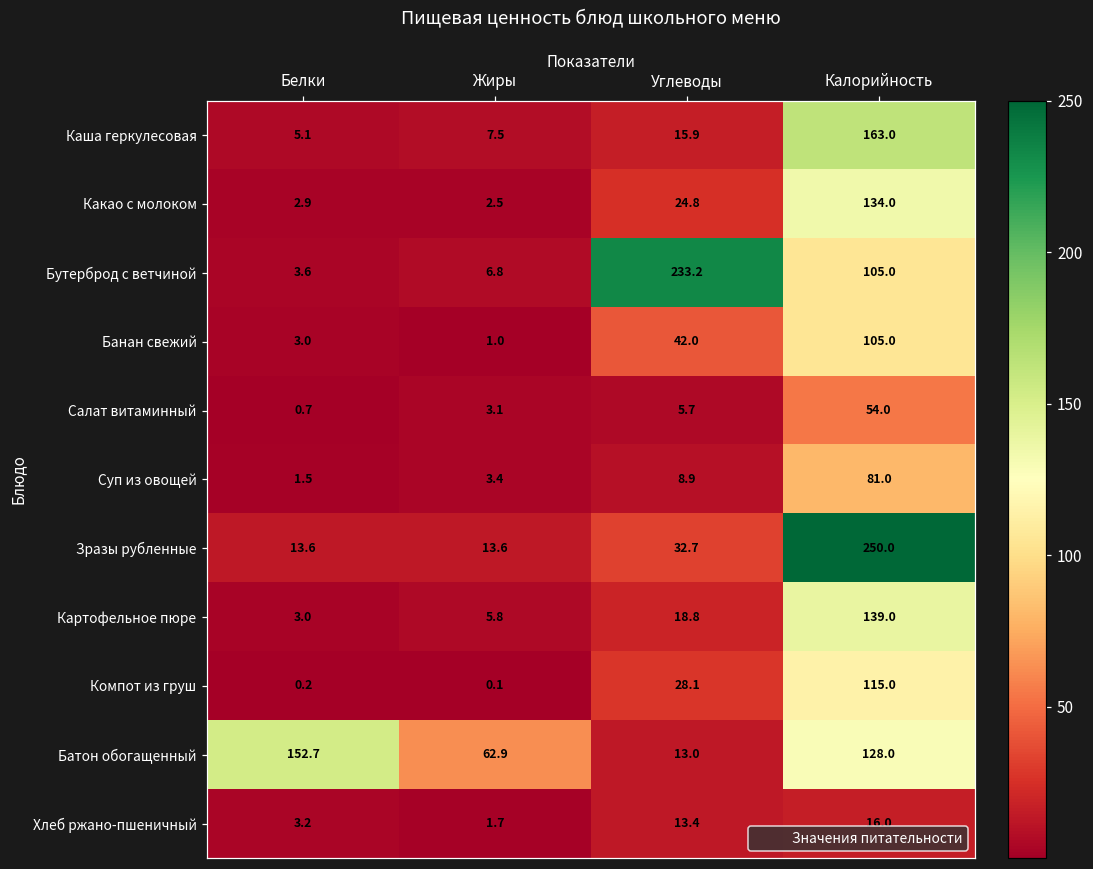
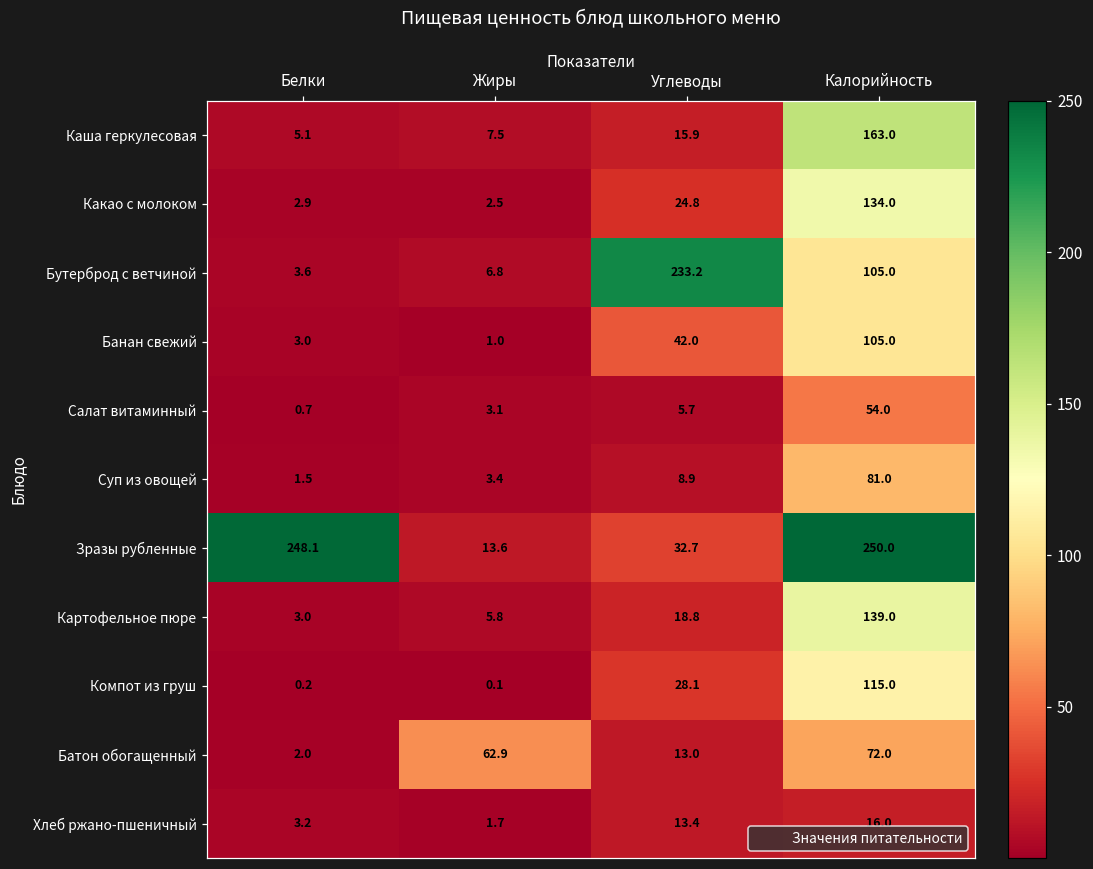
  {
    "Каша геркулесовая": {
      "Белки": 5.1,
      "Жиры": 7.5,
      "Углеводы": 15.9,
      "Калорийность": 163.0
    },
    "Какао с молоком": {
      "Белки": 2.9,
      "Жиры": 2.5,
      "Углеводы": 24.8,
      "Калорийность": 134.0
    },
    "Бутерброд с ветчиной": {
      "Белки": 3.6,
      "Жиры": 6.8,
      "Углеводы": 233.2,
      "Калорийность": 105.0
    },
    "Банан свежий": {
      "Белки": 3.0,
      "Жиры": 1.0,
      "Углеводы": 42.0,
      "Калорийность": 105.0
    },
    "Салат витаминный": {
      "Белки": 0.7,
      "Жиры": 3.1,
      "Углеводы": 5.7,
      "Калорийность": 54.0
    },
    "Суп из овощей": {
      "Белки": 1.5,
      "Жиры": 3.4,
      "Углеводы": 8.9,
      "Калорийность": 81.0
    },
    "Зразы рубленные": {
-     "Белки": 13.6,
+     "Белки": 248.1,
      "Жиры": 13.6,
      "Углеводы": 32.7,
      "Калорийность": 250.0
    },
    "Картофельное пюре": {
      "Белки": 3.0,
      "Жиры": 5.8,
      "Углеводы": 18.8,
      "Калорийность": 139.0
    },
    "Компот из груш": {
      "Белки": 0.2,
      "Жиры": 0.1,
      "Углеводы": 28.1,
      "Калорийность": 115.0
    },
    "Батон обогащенный": {
-     "Белки": 152.7,
+     "Белки": 2.0,
      "Жиры": 62.9,
      "Углеводы": 13.0,
-     "Калорийность": 128.0
+     "Калорийность": 72.0
    },
    "Хлеб ржано-пшеничный": {
      "Белки": 3.2,
      "Жиры": 1.7,
      "Углеводы": 13.4
    }
  }
